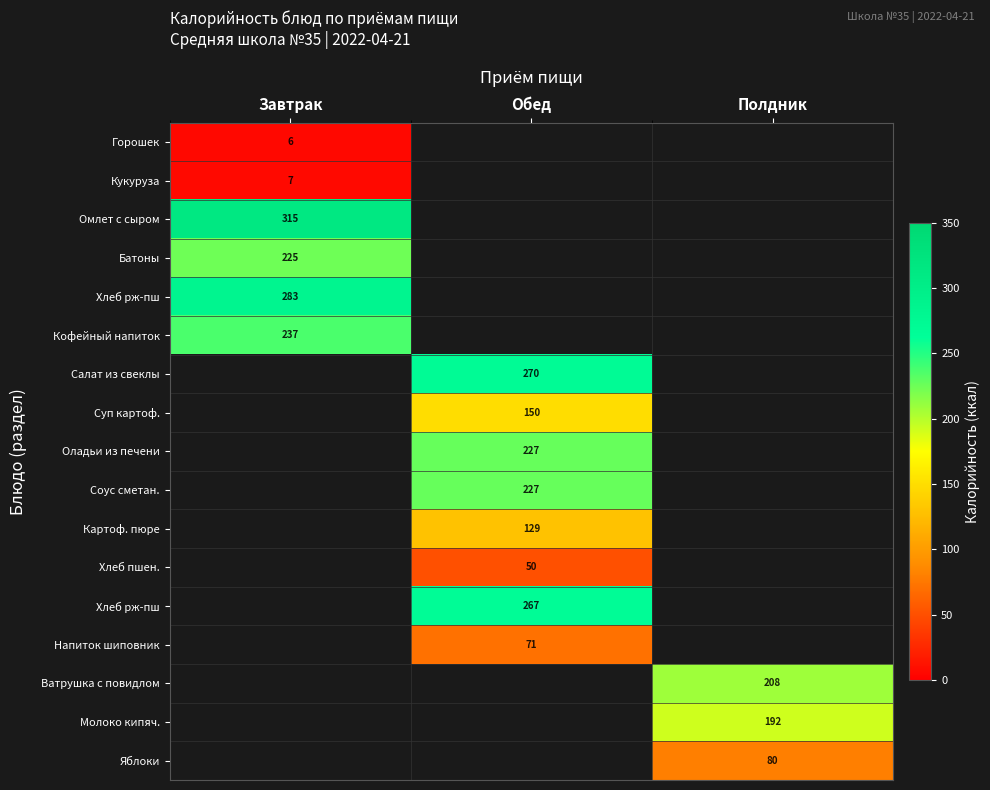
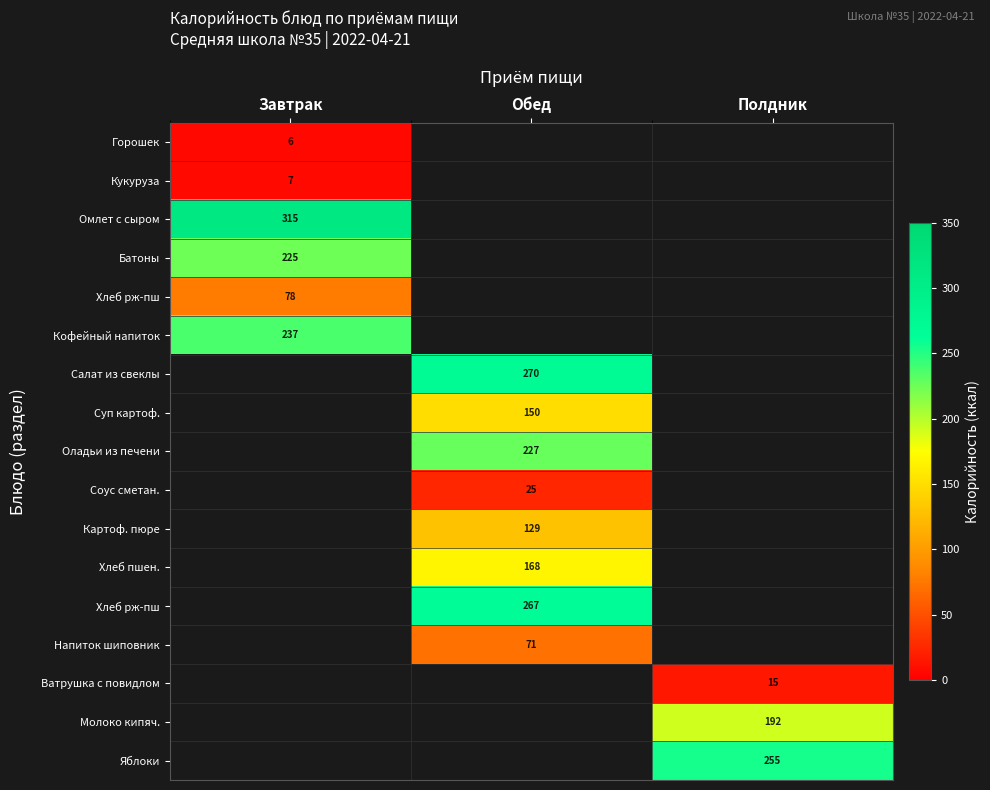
  {
    "Горошек": {
      "Завтрак": 6
    },
    "Кукуруза": {
      "Завтрак": 7
    },
    "Омлет с сыром": {
      "Завтрак": 315
    },
    "Батоны": {
      "Завтрак": 225
    },
    "Хлеб рж-пш": {
-     "Завтрак": 283,
+     "Завтрак": 78,
      "Обед": 267
    },
    "Кофейный напиток": {
      "Завтрак": 237
    },
    "Салат из свеклы": {
      "Обед": 270
    },
    "Суп картоф.": {
      "Обед": 150
    },
    "Оладьи из печени": {
      "Обед": 227
    },
    "Соус сметан.": {
-     "Обед": 227
+     "Обед": 25
    },
    "Картоф. пюре": {
      "Обед": 129
    },
    "Хлеб пшен.": {
-     "Обед": 50
+     "Обед": 168
    },
    "Напиток шиповник": {
      "Обед": 71
    },
    "Ватрушка с повидлом": {
-     "Полдник": 208
+     "Полдник": 15
    },
    "Молоко кипяч.": {
      "Полдник": 192
    },
    "Яблоки": {
-     "Полдник": 80
+     "Полдник": 255
    }
  }
